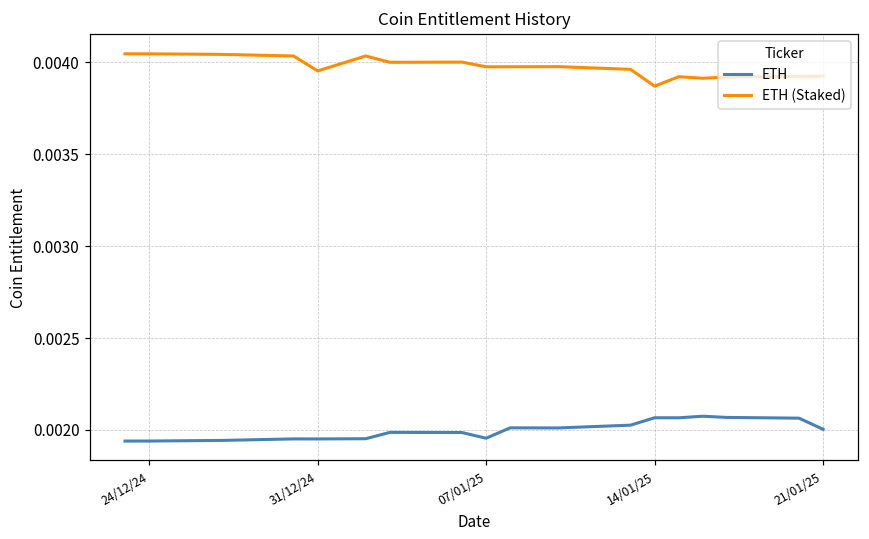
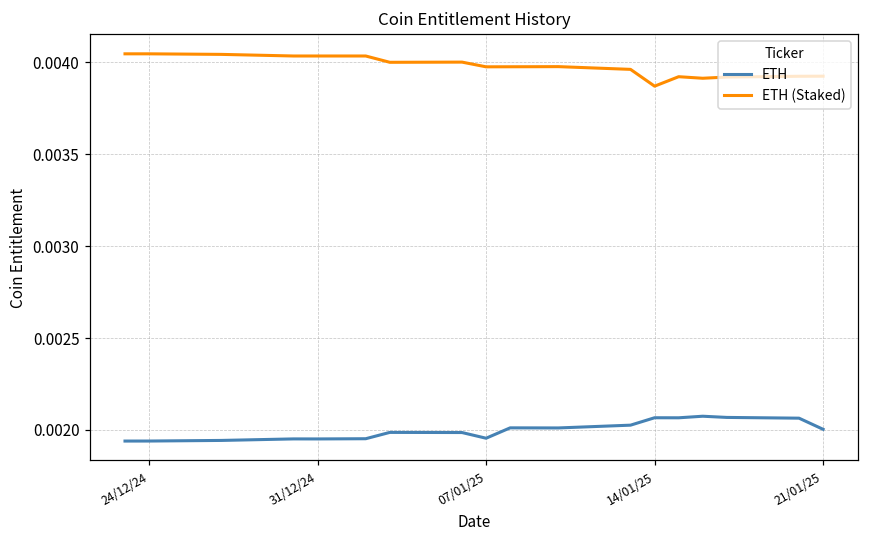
  {
    "ETH": {
      "24/12/24": 0.00194,
      "31/12/24": 0.00195,
      "07/01/25": 0.00195,
      "14/01/25": 0.00207,
      "21/01/25": 0.00200
    },
    "ETH (Staked)": {
      "24/12/24": 0.00405,
-     "31/12/24": 0.00395,
+     "31/12/24": 0.00404,
      "07/01/25": 0.00398,
      "14/01/25": 0.00387
    }
  }
